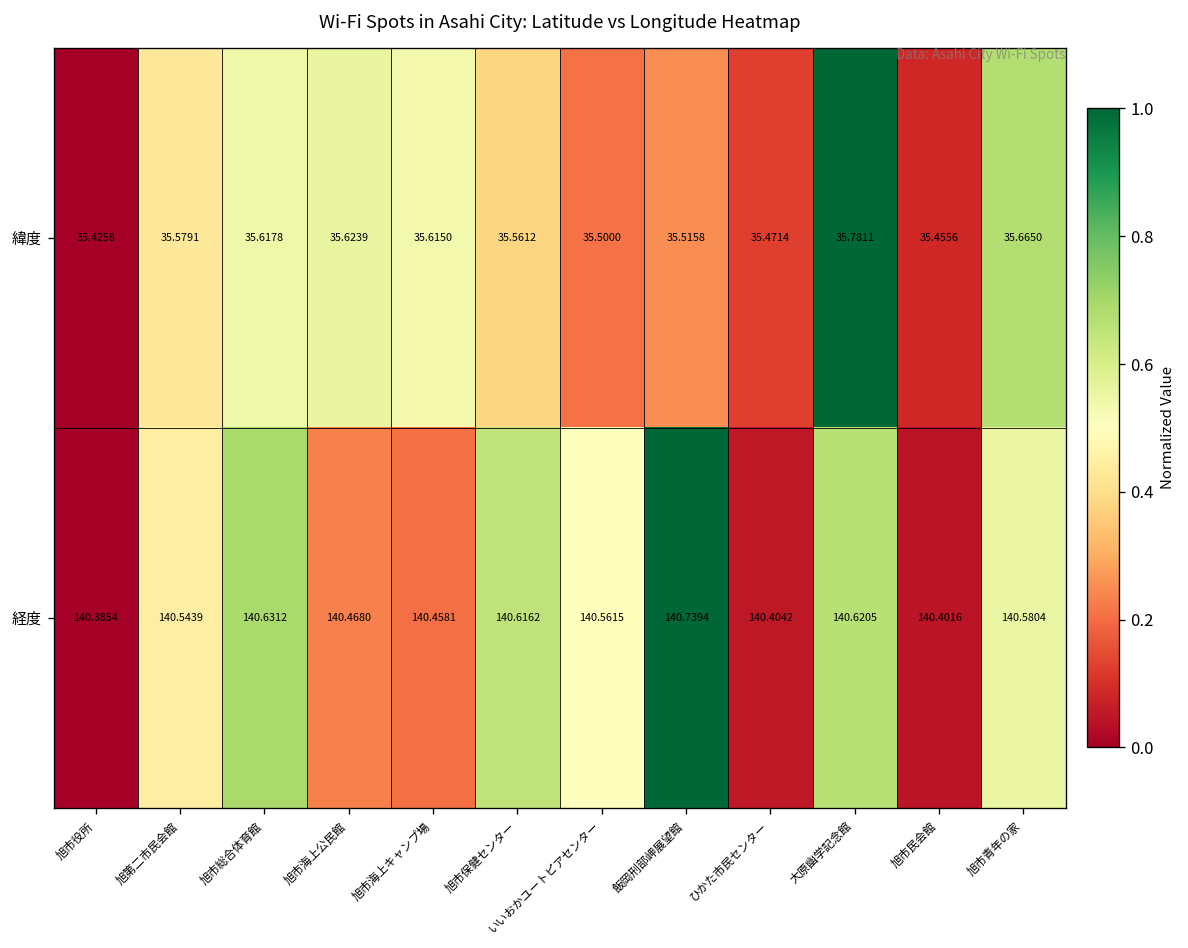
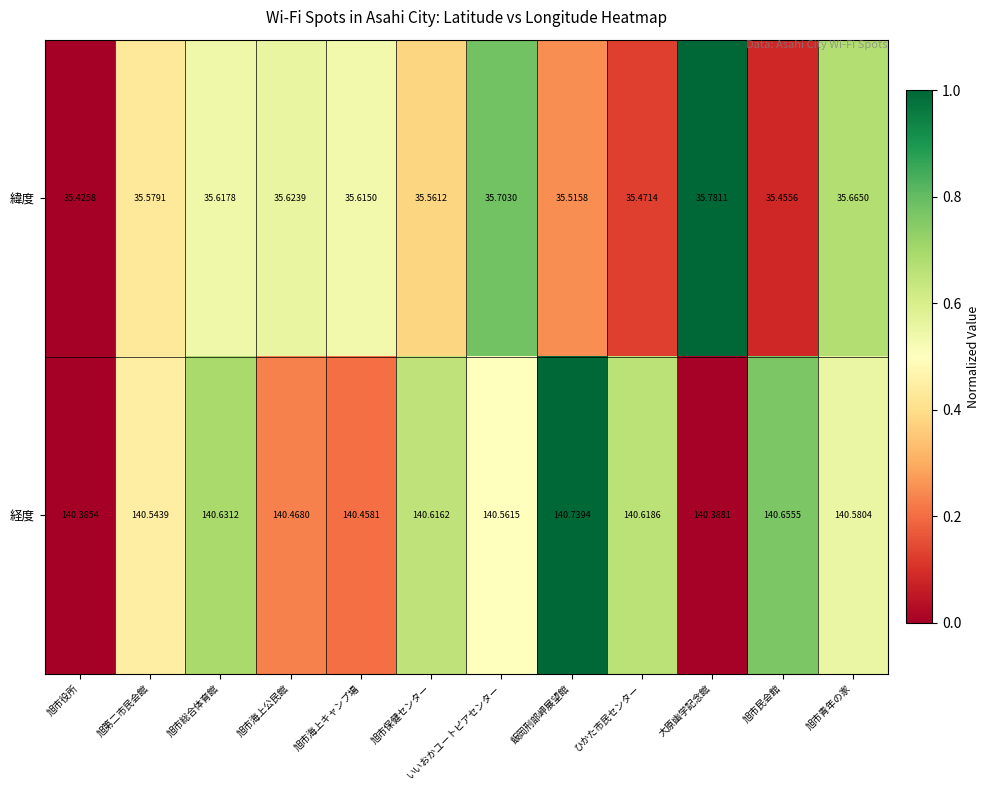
  {
    "緯度": {
      "旭市役所": 35.4258,
      "旭第二市民会館": 35.5791,
      "旭市総合体育館": 35.6178,
      "旭市海上公民館": 35.6239,
      "旭市海上キャンプ場": 35.6150,
      "旭市保健センター": 35.5612,
-     "いいおかユートピアセンター": 35.5000,
+     "いいおかユートピアセンター": 35.7030,
      "飯岡刑部岬展望館": 35.5158,
      "ひかた市民センター": 35.4714,
      "大原幽学記念館": 35.7811,
      "旭市青年の家": 35.6650
    },
    "経度": {
      "旭市役所": 140.3854,
      "旭第二市民会館": 140.5439,
      "旭市総合体育館": 140.6312,
      "旭市海上公民館": 140.4680,
      "旭市海上キャンプ場": 140.4581,
      "旭市保健センター": 140.6162,
      "いいおかユートピアセンター": 140.5615,
      "飯岡刑部岬展望館": 140.7394,
-     "ひかた市民センター": 140.4042,
-     "大原幽学記念館": 140.6205,
-     "旭市民会館": 140.4016,
+     "ひかた市民センター": 140.6186,
+     "大原幽学記念館": 140.3881,
+     "旭市民会館": 140.6555,
      "旭市青年の家": 140.5804
    }
  }
